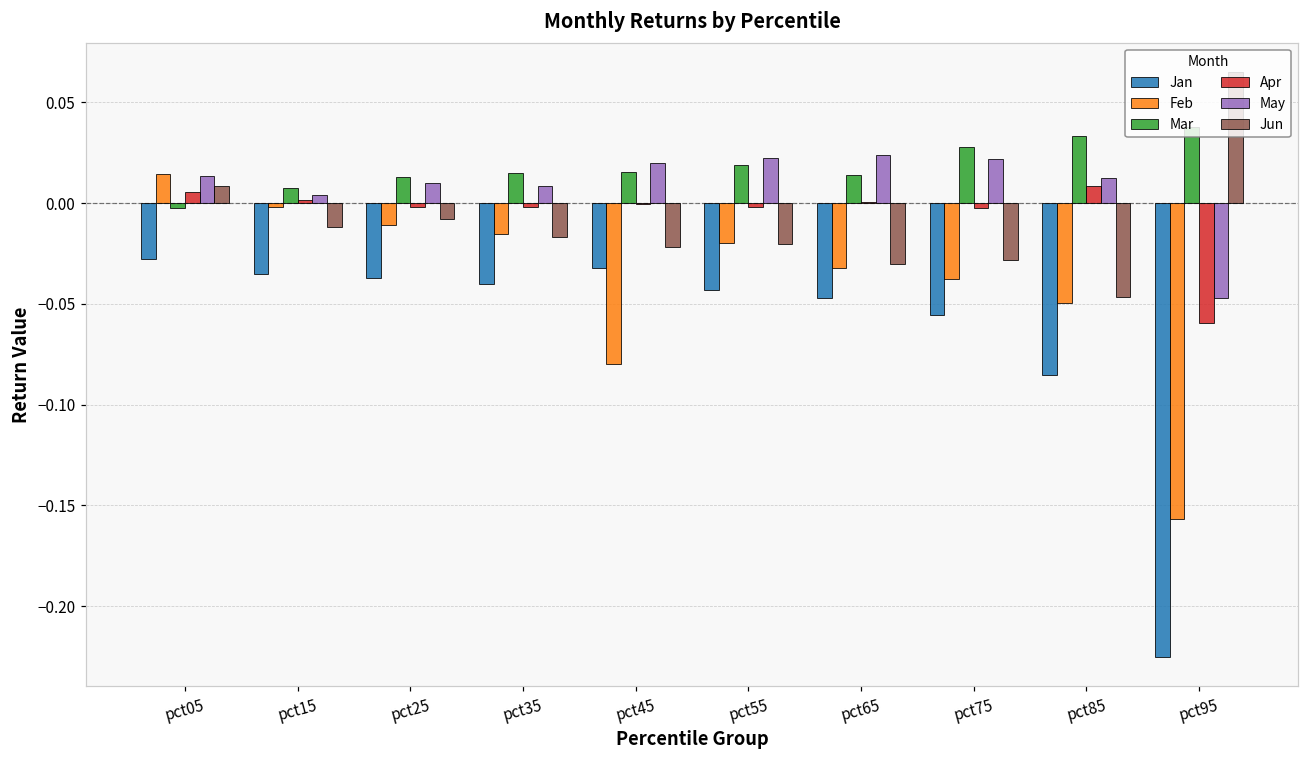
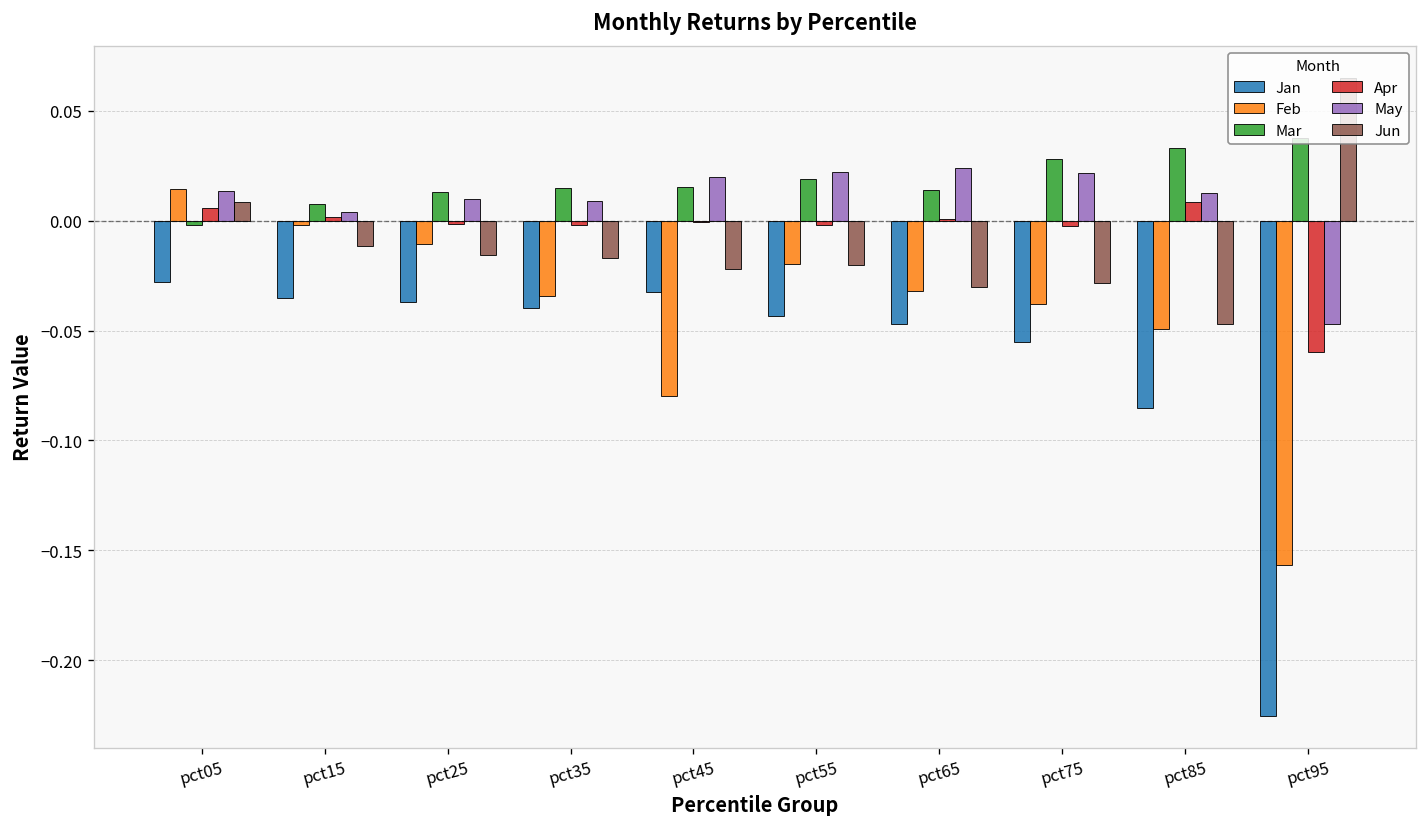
  {
    "Jan": {
      "pct05": -0.028,
      "pct15": -0.035,
      "pct25": -0.037,
      "pct35": -0.040,
      "pct45": -0.032,
      "pct55": -0.043,
      "pct65": -0.047,
      "pct75": -0.055,
      "pct85": -0.085,
      "pct95": -0.225
    },
    "Feb": {
      "pct05": 0.014,
      "pct15": -0.002,
      "pct25": -0.011,
-     "pct35": -0.015,
+     "pct35": -0.034,
      "pct45": -0.080,
      "pct55": -0.020,
      "pct65": -0.032,
      "pct75": -0.038,
      "pct85": -0.049,
      "pct95": -0.157
    },
    "Mar": {
      "pct05": -0.002,
      "pct15": 0.007,
      "pct25": 0.013,
      "pct35": 0.015,
      "pct45": 0.015,
      "pct55": 0.019,
      "pct65": 0.014,
      "pct75": 0.028,
      "pct85": 0.033
    },
    "Apr": {
      "pct05": 0.006,
      "pct15": 0.002,
      "pct25": -0.002,
      "pct35": -0.002,
      "pct55": -0.002,
      "pct75": -0.003,
      "pct85": 0.008,
      "pct95": -0.060
    },
    "May": {
      "pct05": 0.013,
      "pct15": 0.004,
      "pct25": 0.010,
      "pct35": 0.009,
      "pct45": 0.020,
      "pct55": 0.022,
      "pct65": 0.024,
      "pct75": 0.022,
      "pct85": 0.013,
      "pct95": -0.047
    },
    "Jun": {
      "pct05": 0.008,
      "pct15": -0.012,
-     "pct25": -0.008,
+     "pct25": -0.016,
      "pct35": -0.017,
      "pct45": -0.022,
      "pct55": -0.020,
      "pct65": -0.030,
      "pct75": -0.028,
      "pct85": -0.047
    }
  }
